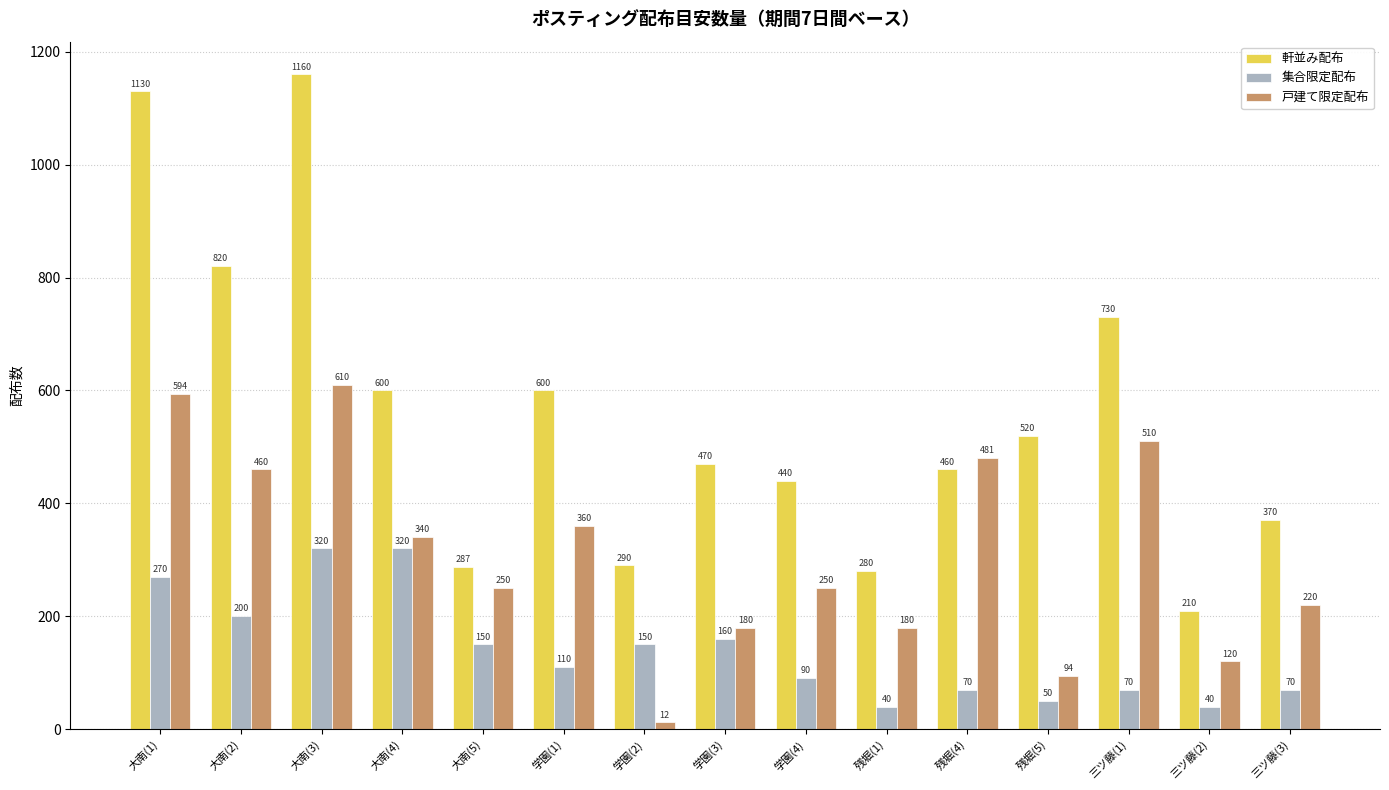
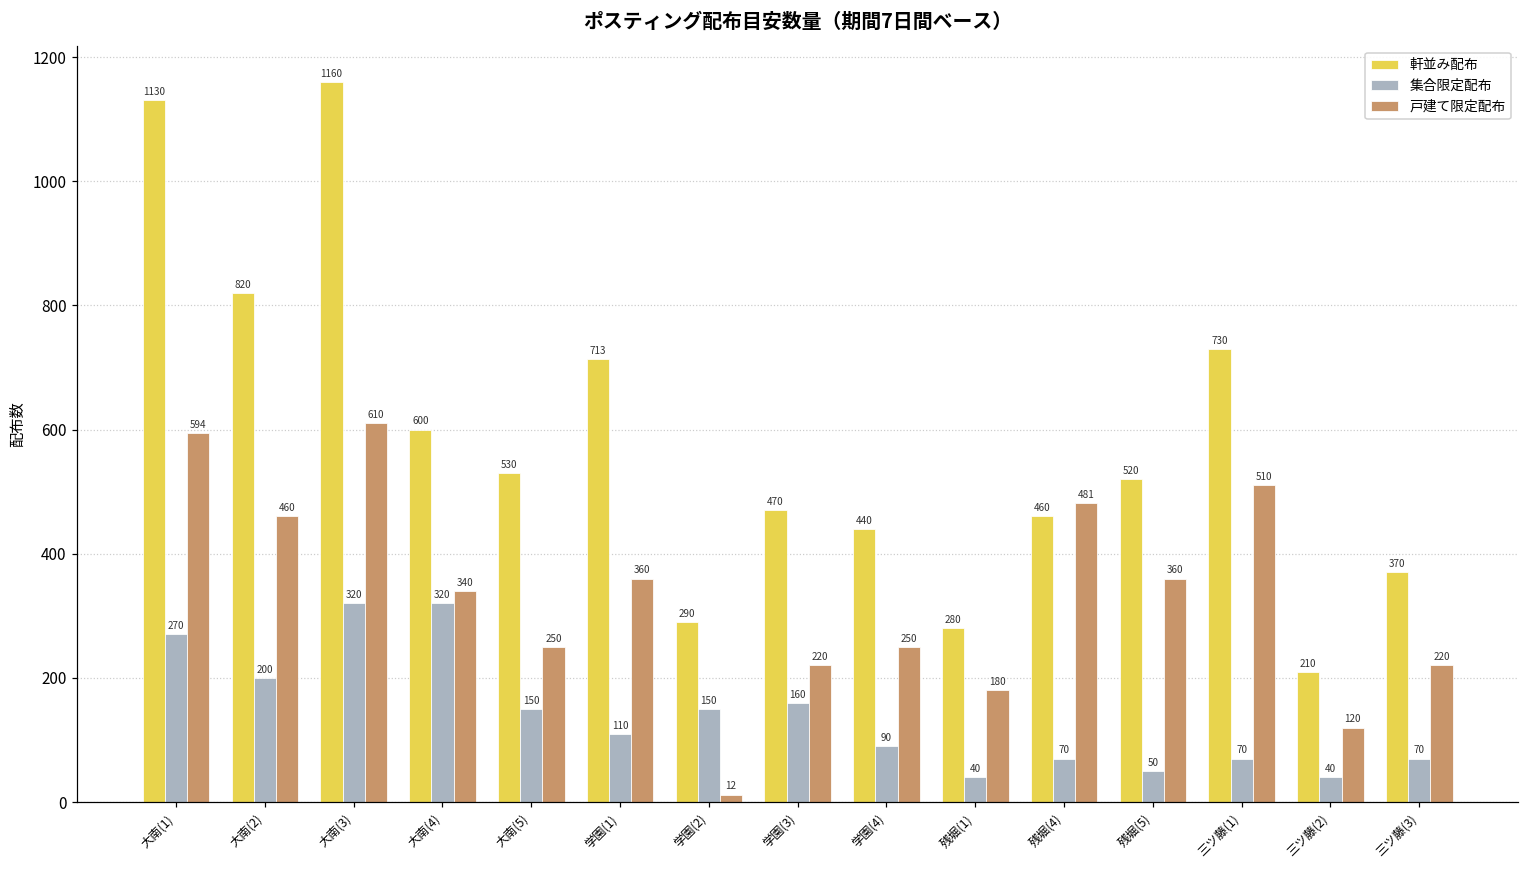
  {
    "軒並み配布": {
      "大南(1)": 1130,
      "大南(2)": 820,
      "大南(3)": 1160,
      "大南(4)": 600,
-     "大南(5)": 287,
-     "学園(1)": 600,
+     "大南(5)": 530,
+     "学園(1)": 713,
      "学園(2)": 290,
      "学園(3)": 470,
      "学園(4)": 440,
      "残堀(1)": 280,
      "残堀(4)": 460,
      "残堀(5)": 520,
      "三ツ藤(1)": 730,
      "三ツ藤(2)": 210,
      "三ツ藤(3)": 370
    },
    "集合限定配布": {
      "大南(1)": 270,
      "大南(2)": 200,
      "大南(3)": 320,
      "大南(4)": 320,
      "大南(5)": 150,
      "学園(1)": 110,
      "学園(2)": 150,
      "学園(3)": 160,
      "学園(4)": 90,
      "残堀(1)": 40,
      "残堀(4)": 70,
      "残堀(5)": 50,
      "三ツ藤(1)": 70,
      "三ツ藤(2)": 40,
      "三ツ藤(3)": 70
    },
    "戸建て限定配布": {
      "大南(1)": 594,
      "大南(2)": 460,
      "大南(3)": 610,
      "大南(4)": 340,
      "大南(5)": 250,
      "学園(1)": 360,
      "学園(2)": 12,
-     "学園(3)": 180,
+     "学園(3)": 220,
      "学園(4)": 250,
      "残堀(1)": 180,
      "残堀(4)": 481,
-     "残堀(5)": 94,
+     "残堀(5)": 360,
      "三ツ藤(1)": 510,
      "三ツ藤(2)": 120,
      "三ツ藤(3)": 220
    }
  }
